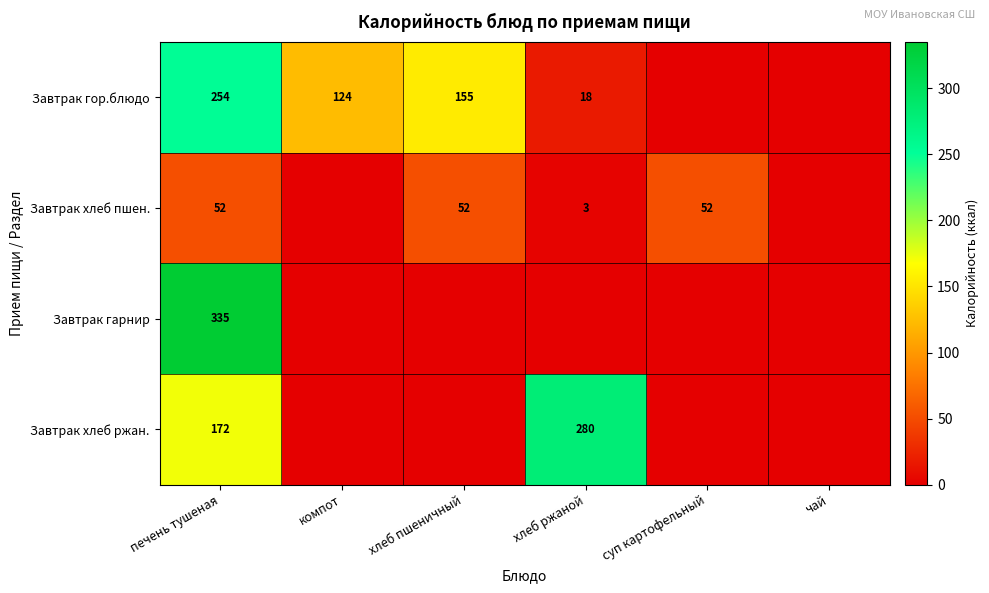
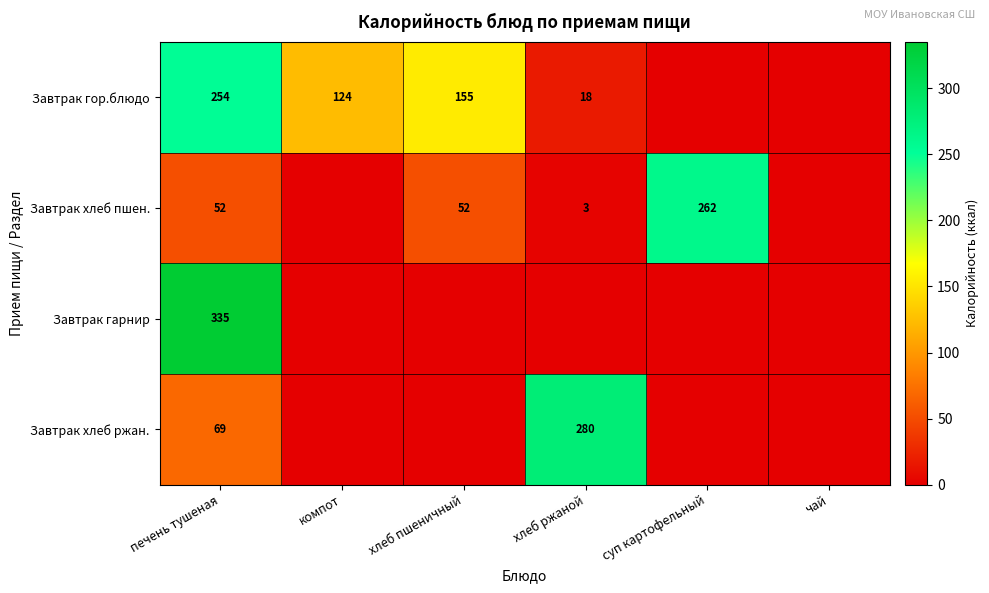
  {
    "Завтрак гор.блюдо": {
      "печень тушеная": 254,
      "компот": 124,
      "хлеб пшеничный": 155,
      "хлеб ржаной": 18
    },
    "Завтрак хлеб пшен.": {
      "печень тушеная": 52,
      "хлеб пшеничный": 52,
      "хлеб ржаной": 3,
-     "суп картофельный": 52
+     "суп картофельный": 262
    },
    "Завтрак гарнир": {
      "печень тушеная": 335
    },
    "Завтрак хлеб ржан.": {
-     "печень тушеная": 172,
+     "печень тушеная": 69,
      "хлеб ржаной": 280
    }
  }
